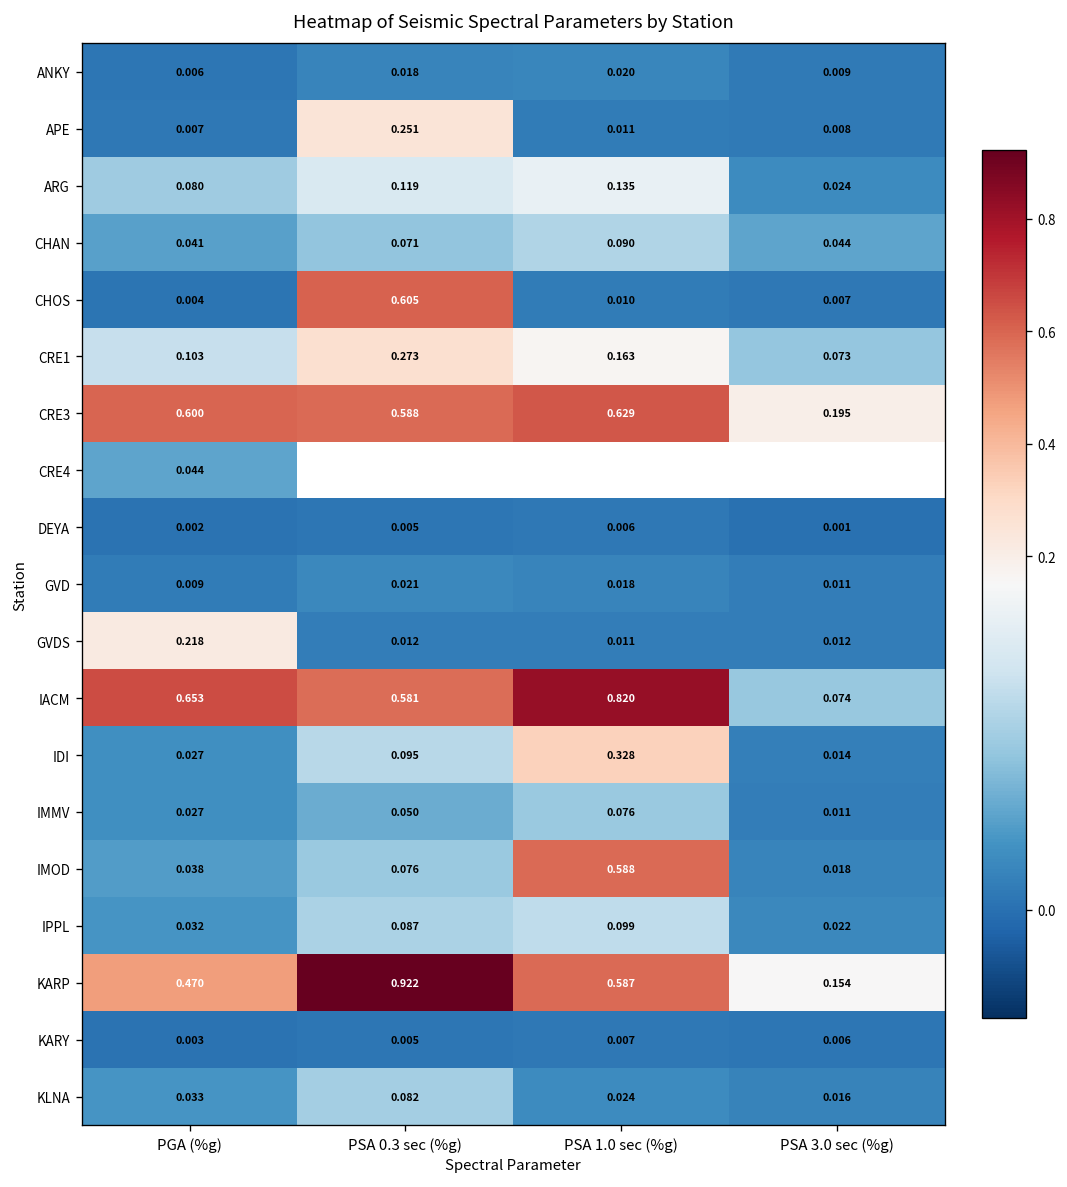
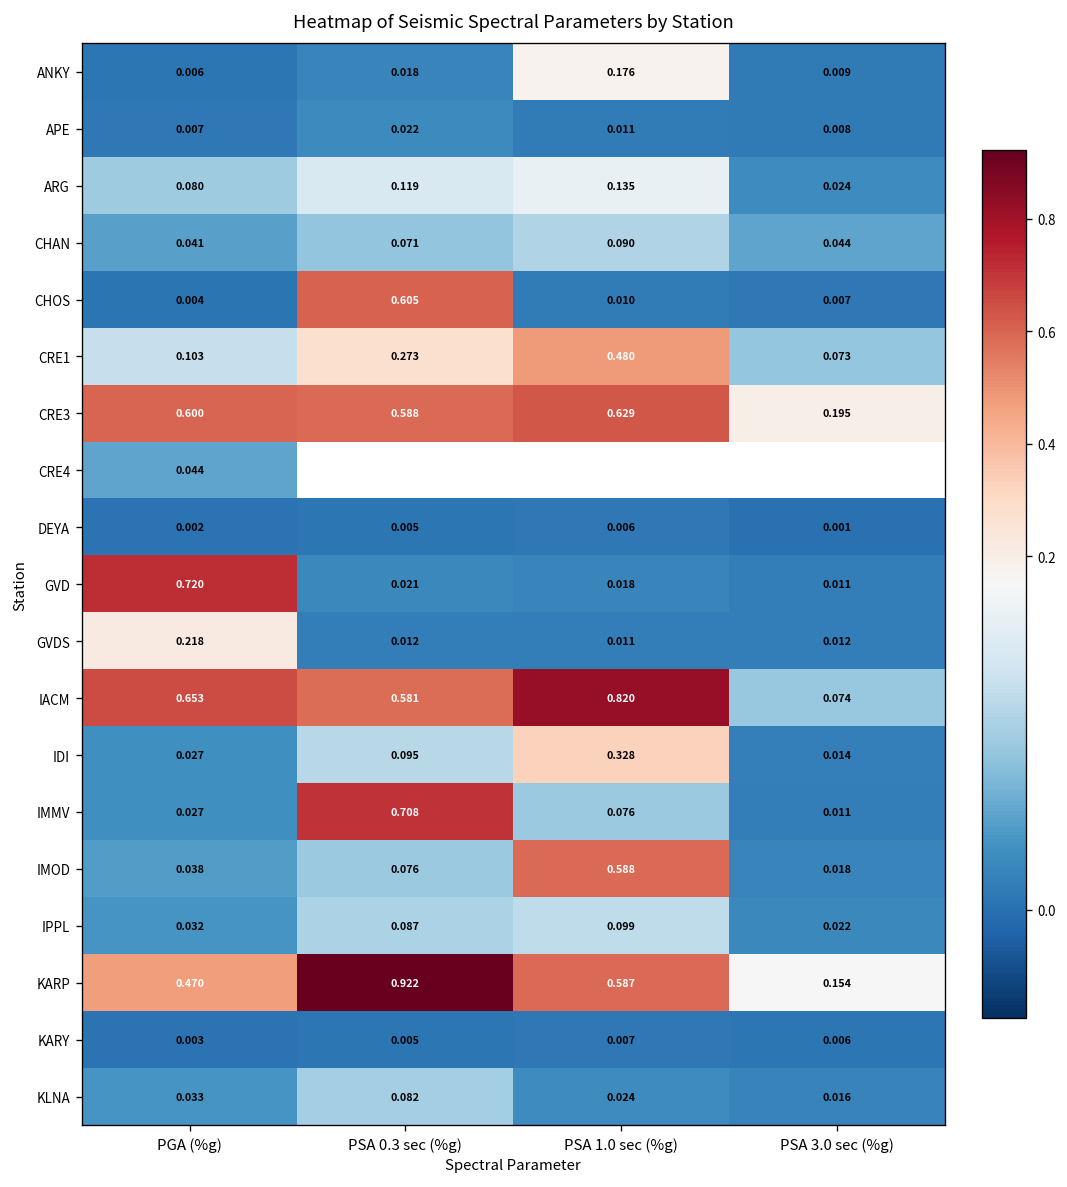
  {
    "ANKY": {
      "PGA (%g)": 0.006,
      "PSA 0.3 sec (%g)": 0.018,
-     "PSA 1.0 sec (%g)": 0.020,
+     "PSA 1.0 sec (%g)": 0.176,
      "PSA 3.0 sec (%g)": 0.009
    },
    "APE": {
      "PGA (%g)": 0.007,
-     "PSA 0.3 sec (%g)": 0.251,
+     "PSA 0.3 sec (%g)": 0.022,
      "PSA 1.0 sec (%g)": 0.011,
      "PSA 3.0 sec (%g)": 0.008
    },
    "ARG": {
      "PGA (%g)": 0.080,
      "PSA 0.3 sec (%g)": 0.119,
      "PSA 1.0 sec (%g)": 0.135,
      "PSA 3.0 sec (%g)": 0.024
    },
    "CHAN": {
      "PGA (%g)": 0.041,
      "PSA 0.3 sec (%g)": 0.071,
      "PSA 1.0 sec (%g)": 0.090,
      "PSA 3.0 sec (%g)": 0.044
    },
    "CHOS": {
      "PGA (%g)": 0.004,
      "PSA 0.3 sec (%g)": 0.605,
      "PSA 1.0 sec (%g)": 0.010,
      "PSA 3.0 sec (%g)": 0.007
    },
    "CRE1": {
      "PGA (%g)": 0.103,
      "PSA 0.3 sec (%g)": 0.273,
-     "PSA 1.0 sec (%g)": 0.163,
+     "PSA 1.0 sec (%g)": 0.480,
      "PSA 3.0 sec (%g)": 0.073
    },
    "CRE3": {
      "PGA (%g)": 0.600,
      "PSA 0.3 sec (%g)": 0.588,
      "PSA 1.0 sec (%g)": 0.629,
      "PSA 3.0 sec (%g)": 0.195
    },
    "CRE4": {
      "PGA (%g)": 0.044
    },
    "DEYA": {
      "PGA (%g)": 0.002,
      "PSA 0.3 sec (%g)": 0.005,
      "PSA 1.0 sec (%g)": 0.006,
      "PSA 3.0 sec (%g)": 0.001
    },
    "GVD": {
-     "PGA (%g)": 0.009,
+     "PGA (%g)": 0.720,
      "PSA 0.3 sec (%g)": 0.021,
      "PSA 1.0 sec (%g)": 0.018,
      "PSA 3.0 sec (%g)": 0.011
    },
    "GVDS": {
      "PGA (%g)": 0.218,
      "PSA 0.3 sec (%g)": 0.012,
      "PSA 1.0 sec (%g)": 0.011,
      "PSA 3.0 sec (%g)": 0.012
    },
    "IACM": {
      "PGA (%g)": 0.653,
      "PSA 0.3 sec (%g)": 0.581,
      "PSA 1.0 sec (%g)": 0.820,
      "PSA 3.0 sec (%g)": 0.074
    },
    "IDI": {
      "PGA (%g)": 0.027,
      "PSA 0.3 sec (%g)": 0.095,
      "PSA 1.0 sec (%g)": 0.328,
      "PSA 3.0 sec (%g)": 0.014
    },
    "IMMV": {
      "PGA (%g)": 0.027,
-     "PSA 0.3 sec (%g)": 0.050,
+     "PSA 0.3 sec (%g)": 0.708,
      "PSA 1.0 sec (%g)": 0.076,
      "PSA 3.0 sec (%g)": 0.011
    },
    "IMOD": {
      "PGA (%g)": 0.038,
      "PSA 0.3 sec (%g)": 0.076,
      "PSA 1.0 sec (%g)": 0.588,
      "PSA 3.0 sec (%g)": 0.018
    },
    "IPPL": {
      "PGA (%g)": 0.032,
      "PSA 0.3 sec (%g)": 0.087,
      "PSA 1.0 sec (%g)": 0.099,
      "PSA 3.0 sec (%g)": 0.022
    },
    "KARP": {
      "PGA (%g)": 0.470,
      "PSA 0.3 sec (%g)": 0.922,
      "PSA 1.0 sec (%g)": 0.587,
      "PSA 3.0 sec (%g)": 0.154
    },
    "KARY": {
      "PGA (%g)": 0.003,
      "PSA 0.3 sec (%g)": 0.005,
      "PSA 1.0 sec (%g)": 0.007,
      "PSA 3.0 sec (%g)": 0.006
    },
    "KLNA": {
      "PGA (%g)": 0.033,
      "PSA 0.3 sec (%g)": 0.082,
      "PSA 1.0 sec (%g)": 0.024,
      "PSA 3.0 sec (%g)": 0.016
    }
  }
